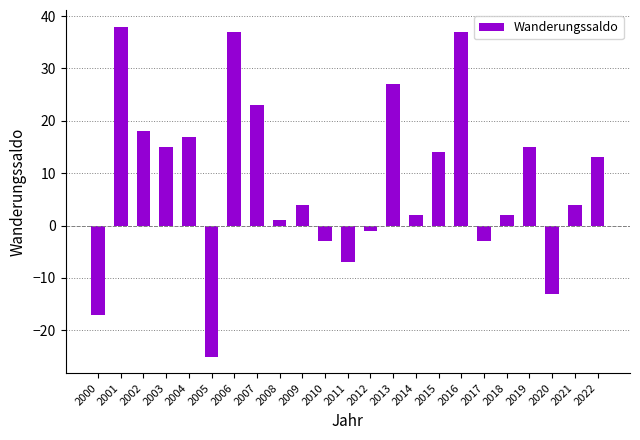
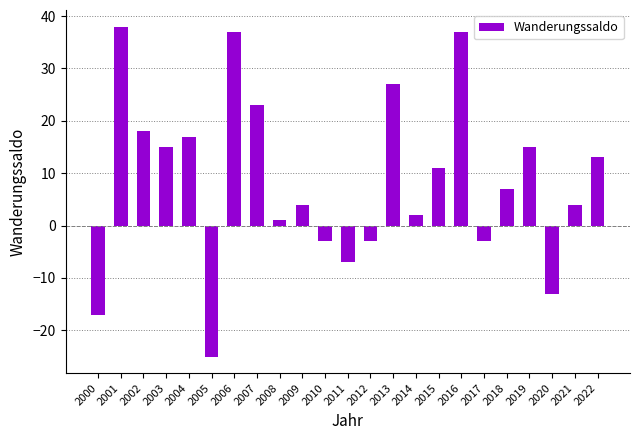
  {
    "2000": -17,
    "2001": 38,
    "2002": 18,
    "2003": 15,
    "2004": 17,
    "2005": -25,
    "2006": 37,
    "2007": 23,
    "2008": 1,
    "2009": 4,
    "2010": -3,
    "2011": -7,
-   "2012": -1,
+   "2012": -3,
    "2013": 27,
    "2014": 2,
-   "2015": 14,
+   "2015": 11,
    "2016": 37,
    "2017": -3,
-   "2018": 2,
+   "2018": 7,
    "2019": 15,
    "2020": -13,
    "2021": 4,
    "2022": 13
  }
